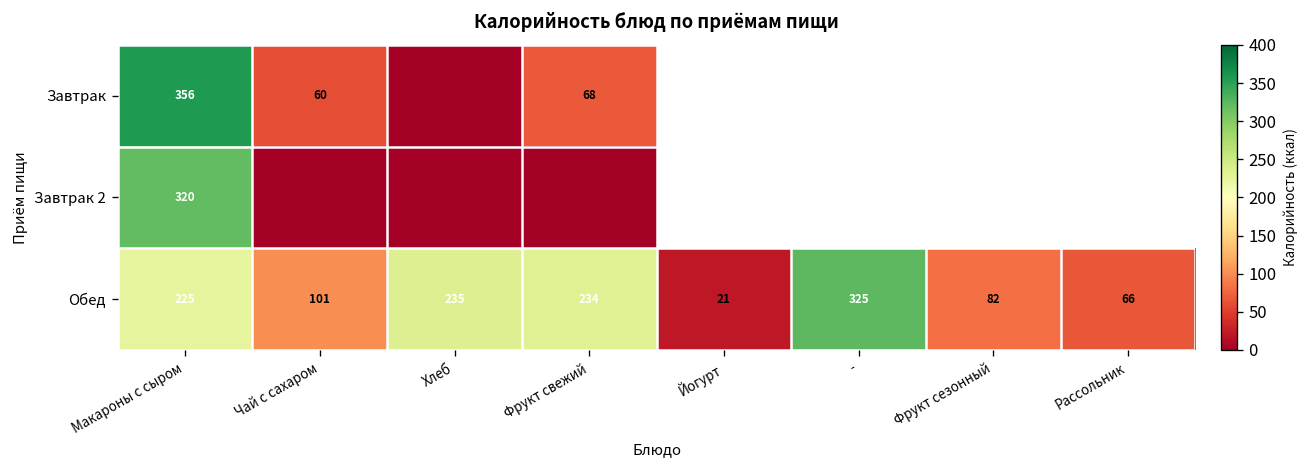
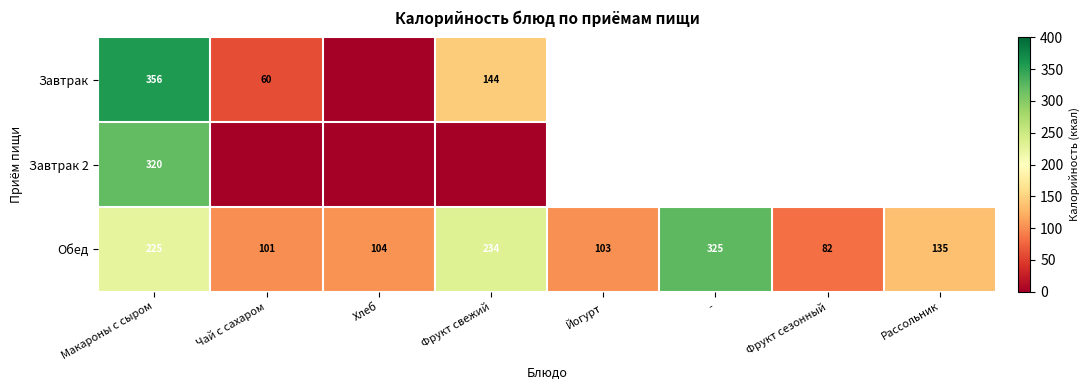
  {
    "Завтрак": {
      "Макароны с сыром": 356,
      "Чай с сахаром": 60,
-     "Фрукт свежий": 68
+     "Фрукт свежий": 144
    },
    "Завтрак 2": {
      "Макароны с сыром": 320
    },
    "Обед": {
      "Макароны с сыром": 225,
      "Чай с сахаром": 101,
-     "Хлеб": 235,
+     "Хлеб": 104,
      "Фрукт свежий": 234,
-     "Йогурт": 21,
+     "Йогурт": 103,
      "-": 325,
      "Фрукт сезонный": 82,
-     "Рассольник": 66
+     "Рассольник": 135
    }
  }
